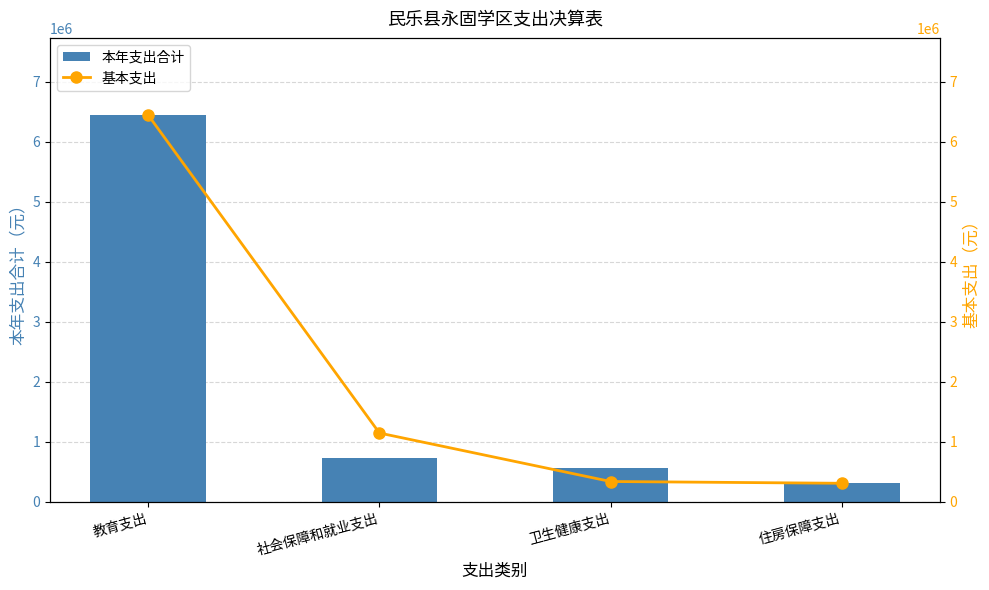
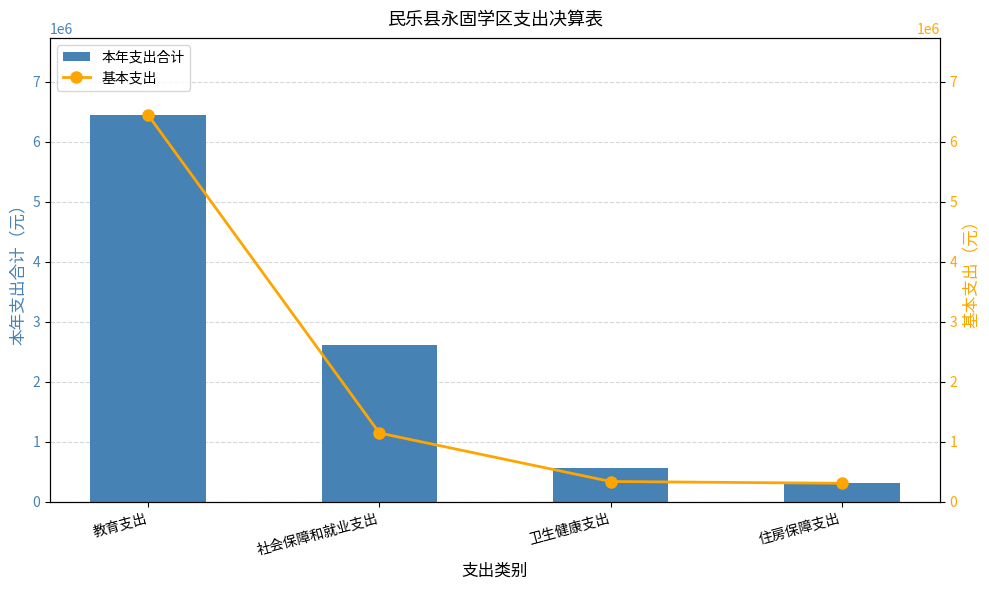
  {
    "本年支出合计": {
      "教育支出": 6400000,
-     "社会保障和就业支出": 700000,
+     "社会保障和就业支出": 2600000,
      "卫生健康支出": 600000,
      "住房保障支出": 300000
    },
    "基本支出": {
      "教育支出": 6400000,
      "社会保障和就业支出": 1100000,
      "卫生健康支出": 300000,
      "住房保障支出": 300000
    }
  }
